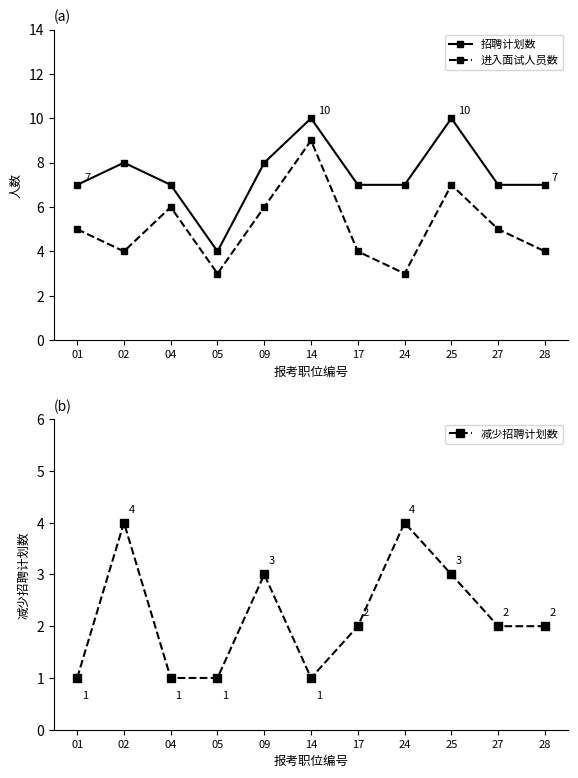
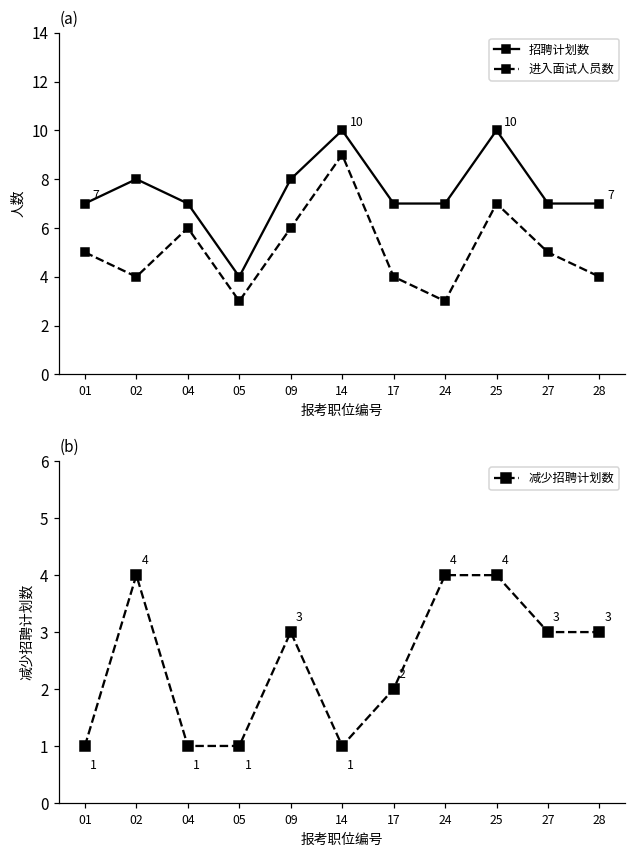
  {
    "(b)": {
      "01": 1,
      "02": 4,
      "04": 1,
      "05": 1,
      "09": 3,
      "14": 1,
      "17": 2,
      "24": 4,
-     "25": 3,
-     "27": 2,
-     "28": 2
+     "25": 4,
+     "27": 3,
+     "28": 3
    }
  }
